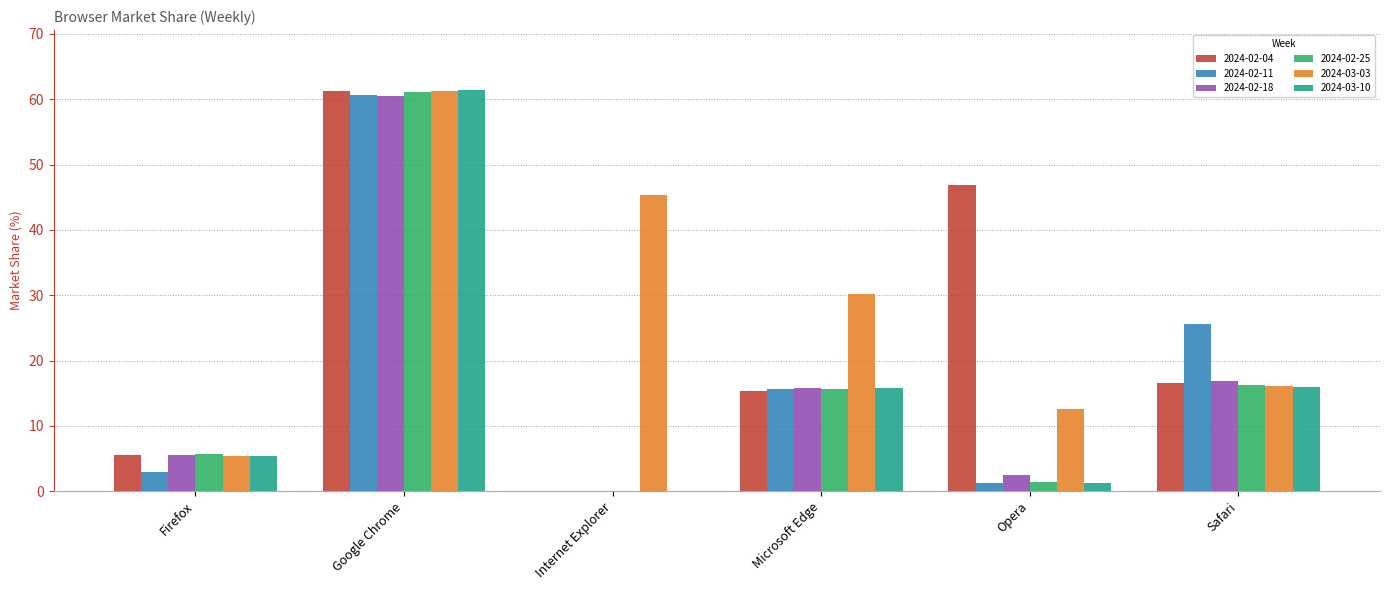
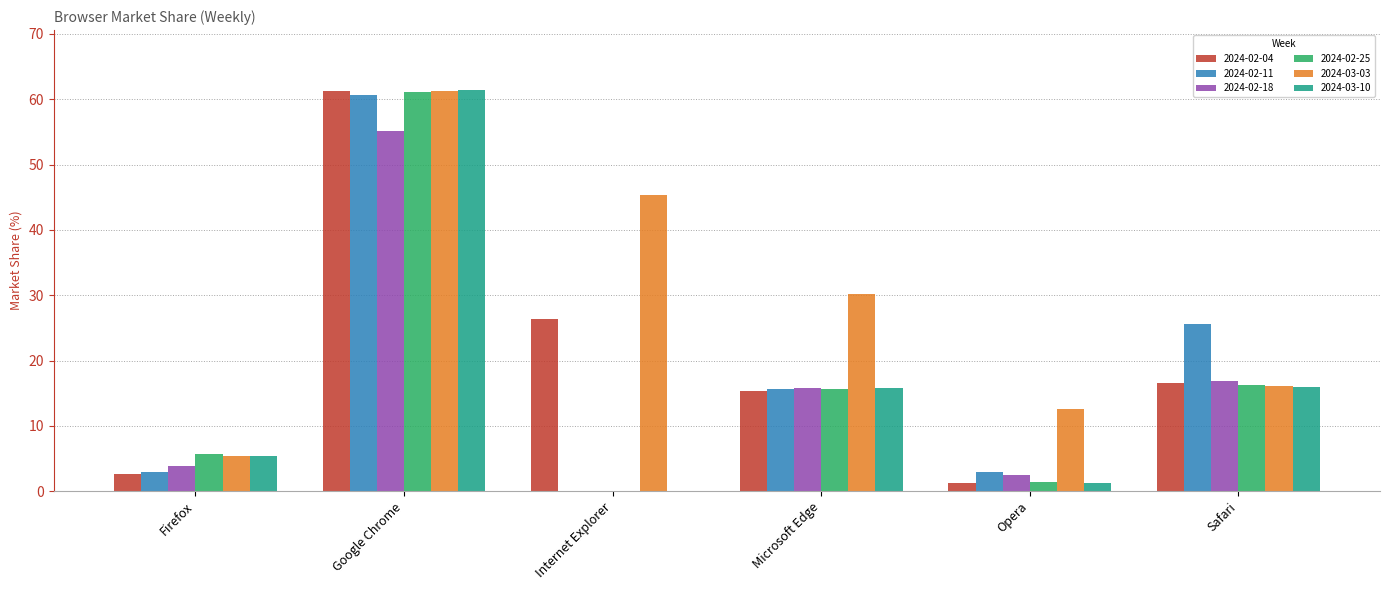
  {
    "2024-02-04": {
-     "Firefox": 6,
+     "Firefox": 3,
      "Google Chrome": 61,
-     "Internet Explorer": 0,
+     "Internet Explorer": 26,
      "Microsoft Edge": 15,
-     "Opera": 47,
+     "Opera": 1,
      "Safari": 17
    },
    "2024-02-11": {
      "Firefox": 3,
      "Google Chrome": 61,
      "Microsoft Edge": 16,
-     "Opera": 1,
+     "Opera": 3,
      "Safari": 26
    },
    "2024-02-18": {
-     "Firefox": 6,
-     "Google Chrome": 60,
+     "Firefox": 4,
+     "Google Chrome": 55,
      "Microsoft Edge": 16,
      "Opera": 3,
      "Safari": 17
    },
    "2024-03-03": {
      "Firefox": 5,
      "Google Chrome": 61,
      "Internet Explorer": 45,
      "Microsoft Edge": 30,
      "Opera": 13,
      "Safari": 16
    }
  }
